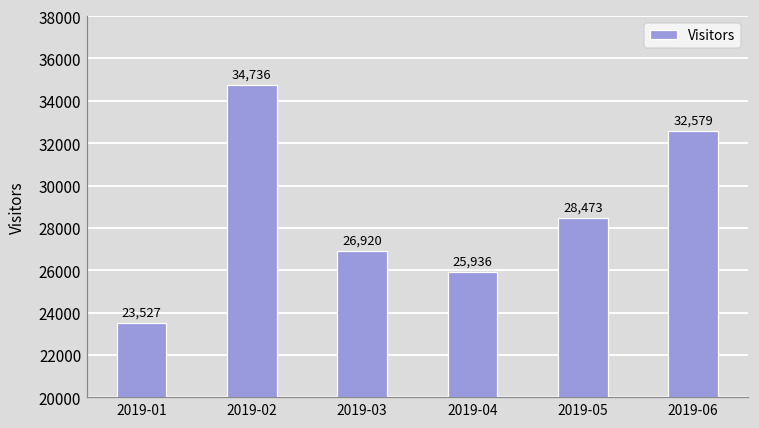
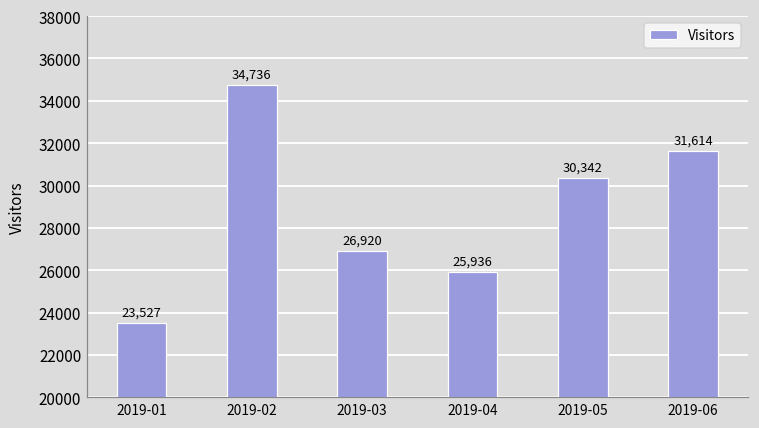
  {
    "2019-01": "23,527",
    "2019-02": "34,736",
    "2019-03": "26,920",
    "2019-04": "25,936",
-   "2019-05": "28,473",
-   "2019-06": "32,579"
+   "2019-05": "30,342",
+   "2019-06": "31,614"
  }
